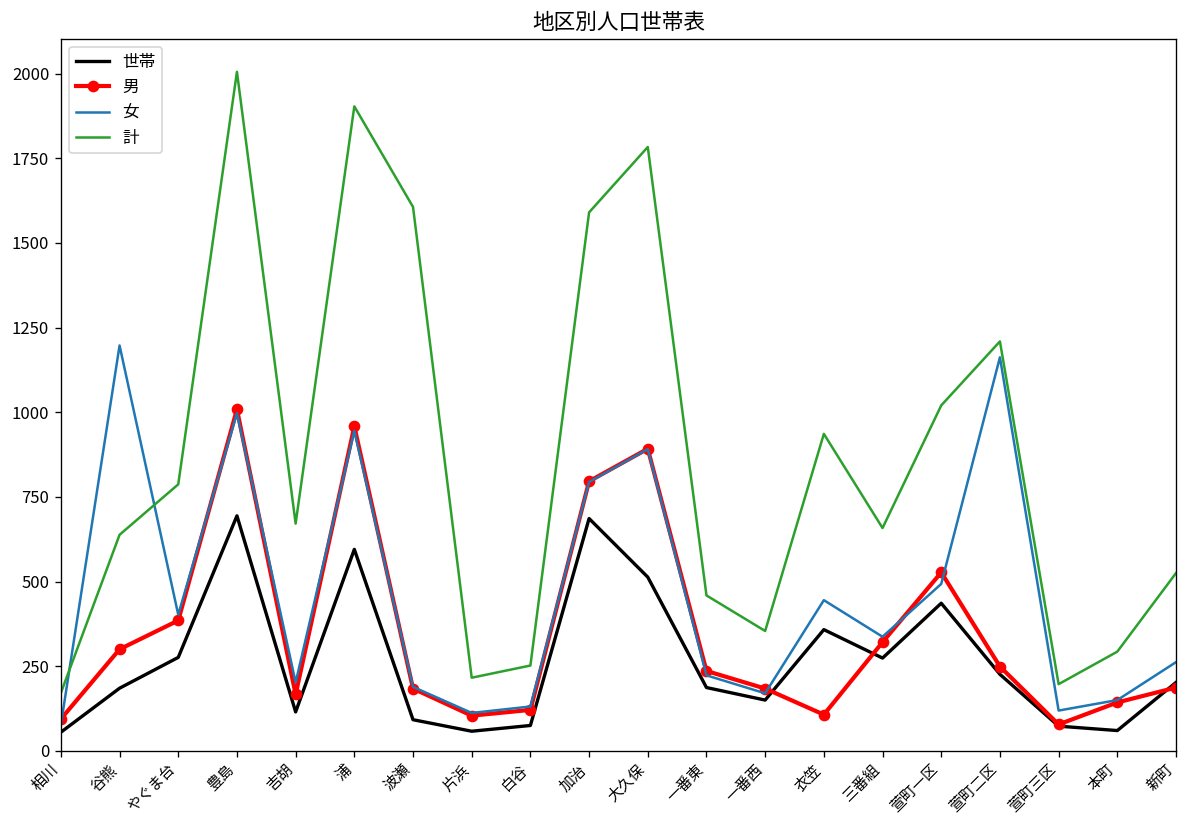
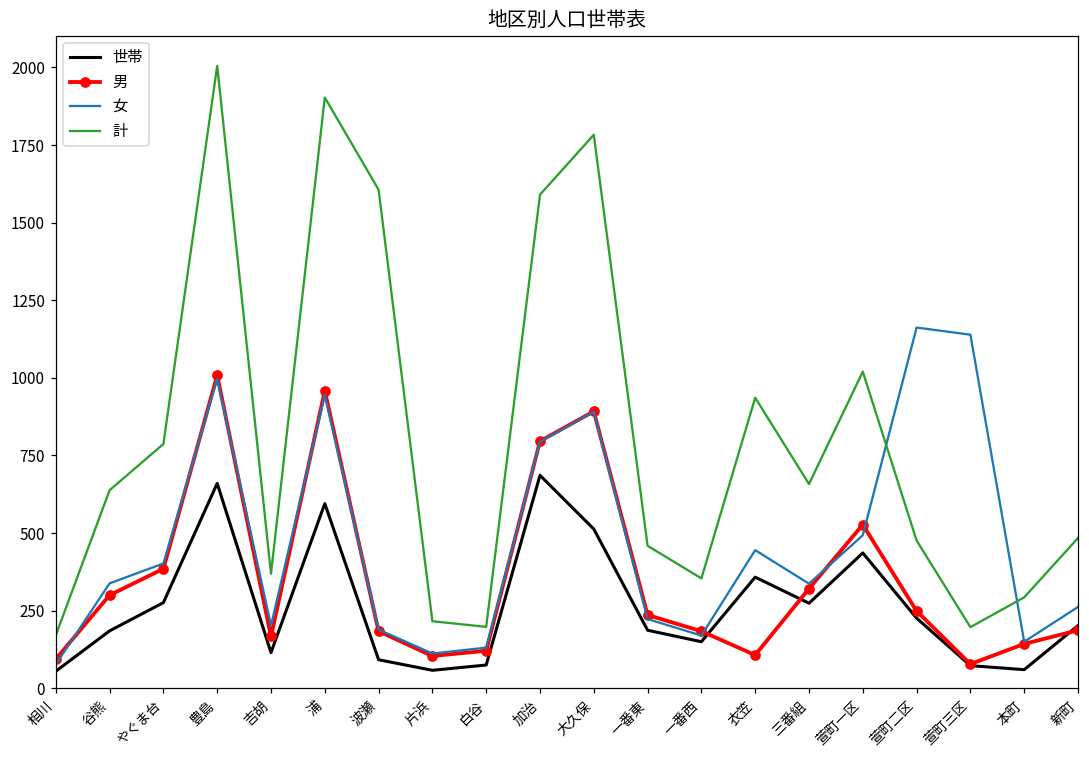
  {
    "世帯": {
      "相川": 60,
      "谷熊": 190,
      "やぐま台": 280,
-     "豊島": 690,
+     "豊島": 660,
      "吉胡": 120,
      "浦": 600,
      "波瀬": 90,
      "片浜": 60,
      "白谷": 80,
      "加治": 690,
      "大久保": 510,
      "一番東": 190,
      "一番西": 150,
      "衣笠": 360,
      "三番組": 270,
      "萱町一区": 440,
      "萱町二区": 230,
      "本町": 60,
      "新町": 200
    },
    "男": {
      "相川": 90,
      "谷熊": 300,
      "やぐま台": 390,
      "豊島": 1010,
      "吉胡": 170,
      "浦": 960,
      "白谷": 120,
      "一番東": 240,
      "一番西": 180,
      "衣笠": 110,
      "三番組": 320,
      "萱町一区": 530,
      "萱町二区": 250,
      "新町": 190
    },
    "女": {
      "相川": 80,
-     "谷熊": 1200,
+     "谷熊": 340,
      "やぐま台": 400,
      "豊島": 1000,
      "吉胡": 200,
      "浦": 950,
      "白谷": 130,
      "一番東": 220,
      "一番西": 170,
      "衣笠": 450,
      "三番組": 340,
      "萱町一区": 490,
      "萱町二区": 1160,
-     "萱町三区": 120,
+     "萱町三区": 1140,
      "新町": 260
    },
    "計": {
      "相川": 170,
      "谷熊": 640,
      "やぐま台": 790,
      "豊島": 2010,
-     "吉胡": 670,
+     "吉胡": 370,
      "浦": 1900,
      "波瀬": 1610,
      "片浜": 220,
-     "白谷": 250,
+     "白谷": 200,
      "加治": 1590,
      "大久保": 1780,
      "一番東": 460,
      "一番西": 350,
      "衣笠": 940,
      "三番組": 660,
      "萱町一区": 1020,
-     "萱町二区": 1210,
+     "萱町二区": 480,
      "萱町三区": 200,
      "本町": 290,
-     "新町": 530
+     "新町": 480
    }
  }
